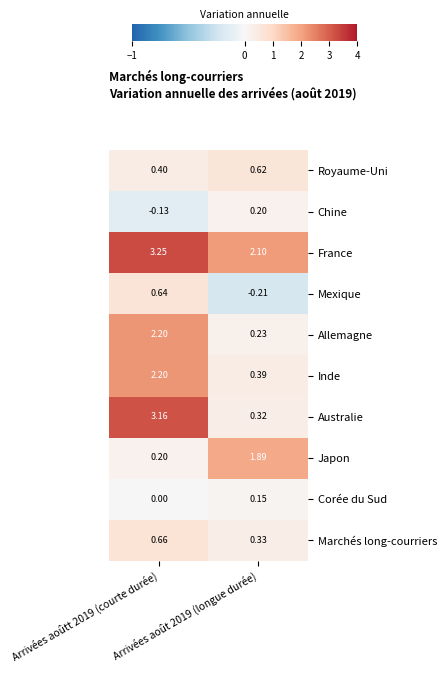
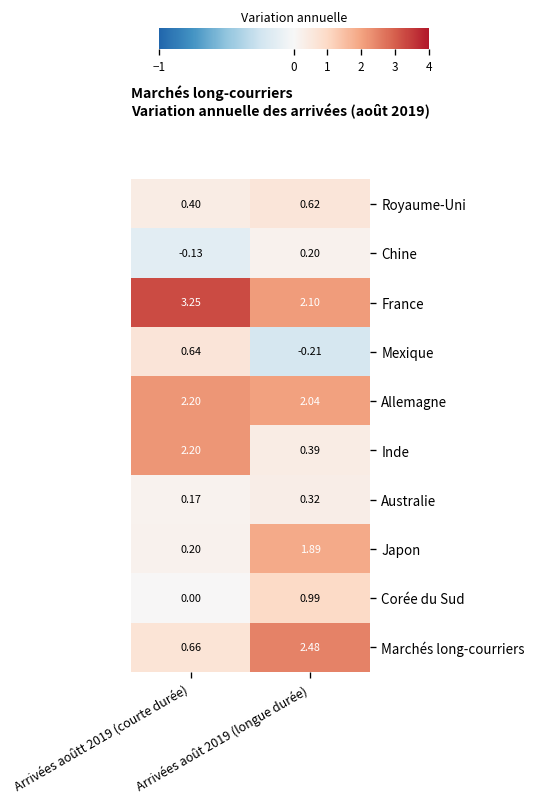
  {
    "Royaume-Uni": {
      "Arrivées aoûtt 2019 (courte durée)": 0.40,
      "Arrivées août 2019 (longue durée)": 0.62
    },
    "Chine": {
      "Arrivées aoûtt 2019 (courte durée)": -0.13,
      "Arrivées août 2019 (longue durée)": 0.20
    },
    "France": {
      "Arrivées aoûtt 2019 (courte durée)": 3.25,
      "Arrivées août 2019 (longue durée)": 2.10
    },
    "Mexique": {
      "Arrivées aoûtt 2019 (courte durée)": 0.64,
      "Arrivées août 2019 (longue durée)": -0.21
    },
    "Allemagne": {
      "Arrivées aoûtt 2019 (courte durée)": 2.20,
-     "Arrivées août 2019 (longue durée)": 0.23
+     "Arrivées août 2019 (longue durée)": 2.04
    },
    "Inde": {
      "Arrivées aoûtt 2019 (courte durée)": 2.20,
      "Arrivées août 2019 (longue durée)": 0.39
    },
    "Australie": {
-     "Arrivées aoûtt 2019 (courte durée)": 3.16,
+     "Arrivées aoûtt 2019 (courte durée)": 0.17,
      "Arrivées août 2019 (longue durée)": 0.32
    },
    "Japon": {
      "Arrivées aoûtt 2019 (courte durée)": 0.20,
      "Arrivées août 2019 (longue durée)": 1.89
    },
    "Corée du Sud": {
      "Arrivées aoûtt 2019 (courte durée)": 0.00,
-     "Arrivées août 2019 (longue durée)": 0.15
+     "Arrivées août 2019 (longue durée)": 0.99
    },
    "Marchés long-courriers": {
      "Arrivées aoûtt 2019 (courte durée)": 0.66,
-     "Arrivées août 2019 (longue durée)": 0.33
+     "Arrivées août 2019 (longue durée)": 2.48
    }
  }
